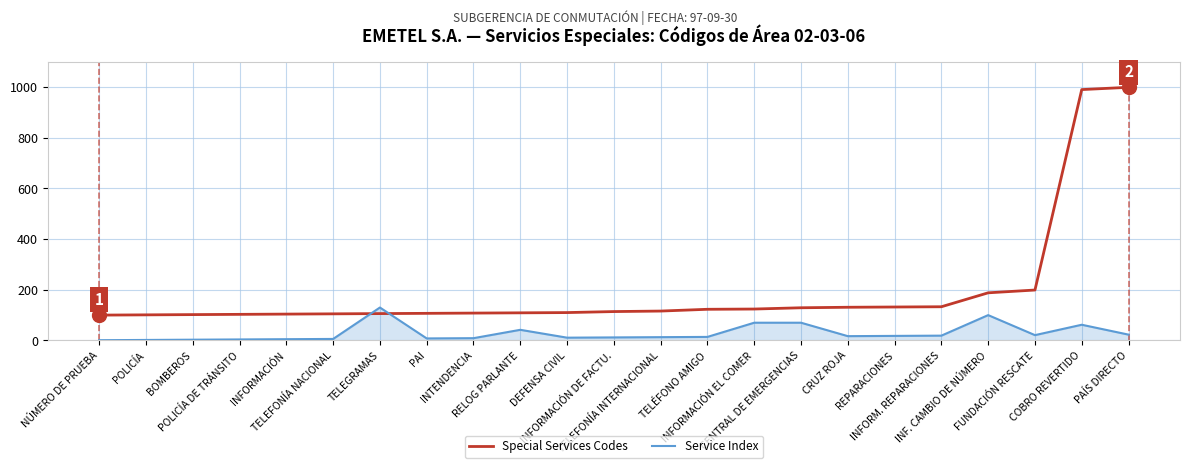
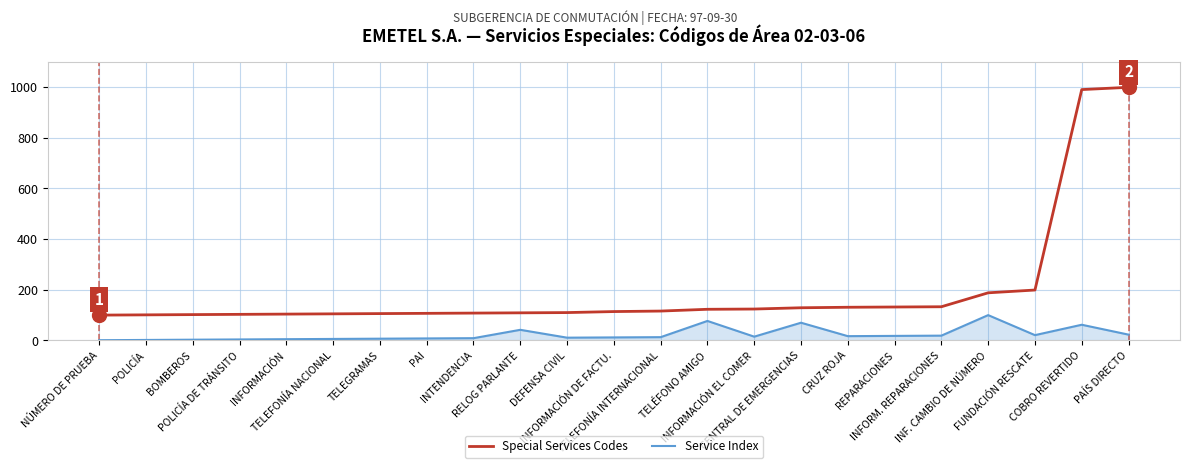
  {
    "Service Index": {
      "NÚMERO DE PRUEBA": 0,
      "POLICÍA": 0,
      "BOMBEROS": 0,
      "POLICÍA DE TRÁNSITO": 0,
      "INFORMACIÓN": 10,
      "TELEFONÍA NACIONAL": 10,
-     "TELEGRAMAS": 130,
+     "TELEGRAMAS": 10,
      "PAI": 10,
      "INTENDENCIA": 10,
      "RELOG PARLANTE": 40,
      "DEFENSA CIVIL": 10,
      "INFORMACIÓN DE FACTU.": 10,
      "TELEFONÍA INTERNACIONAL": 10,
-     "TELÉFONO AMIGO": 10,
-     "INFORMACIÓN EL COMER": 70,
+     "TELÉFONO AMIGO": 80,
+     "INFORMACIÓN EL COMER": 20,
      "CENTRAL DE EMERGENCIAS": 70,
      "CRUZ ROJA": 20,
      "REPARACIONES": 20,
      "INFORM. REPARACIONES": 20,
      "INF. CAMBIO DE NÚMERO": 100,
      "FUNDACIÓN RESCATE": 20,
      "COBRO REVERTIDO": 60,
      "PAÍS DIRECTO": 20
    }
  }
